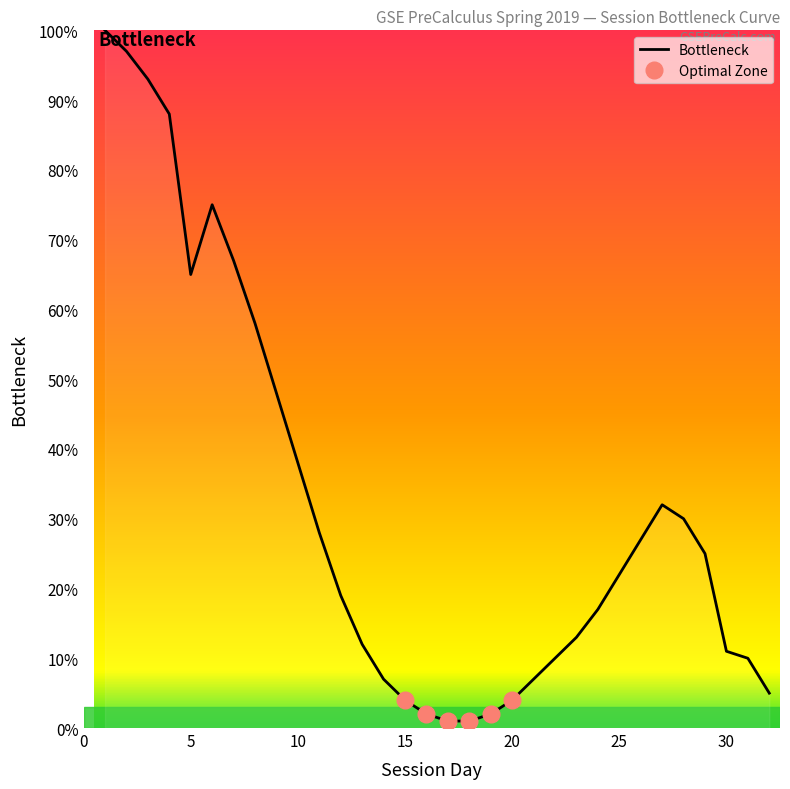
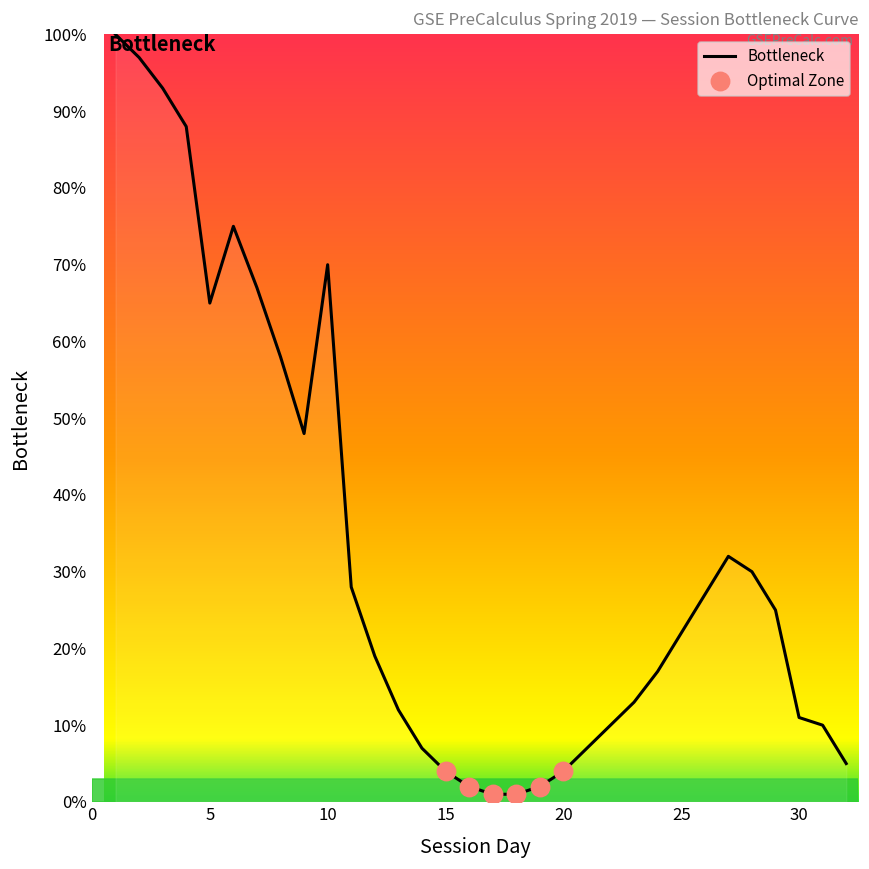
  {
    "Bottleneck": {
      "5": "65%",
-     "10": "38%",
+     "10": "70%",
      "25": "22%",
      "30": "11%"
    }
  }
